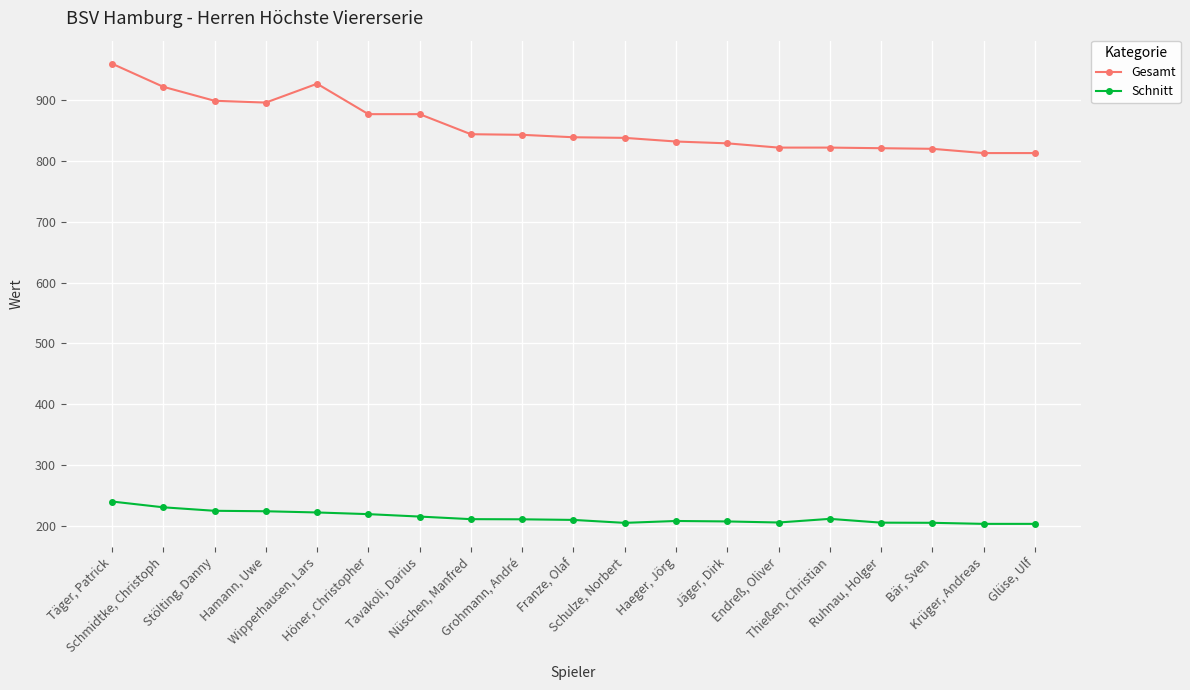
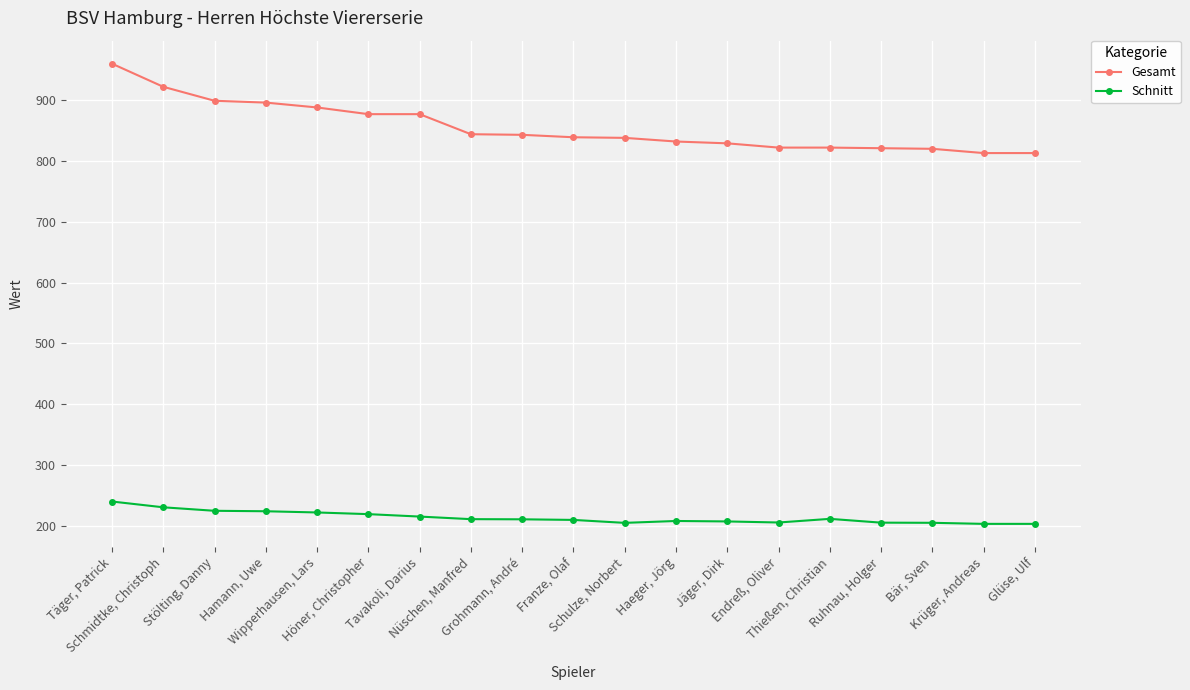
  {
    "Gesamt": {
      "Täger, Patrick": 960,
      "Schmidtke, Christoph": 920,
      "Stölting, Danny": 900,
      "Hamann, Uwe": 900,
-     "Wipperhausen, Lars": 930,
+     "Wipperhausen, Lars": 890,
      "Höner, Christopher": 880,
      "Tavakoli, Darius": 880,
      "Nüschen, Manfred": 840,
      "Grohmann, André": 840,
      "Franze, Olaf": 840,
      "Schulze, Norbert": 840,
      "Haeger, Jörg": 830,
      "Jäger, Dirk": 830,
      "Endreß, Oliver": 820,
      "Thießen, Christian": 820,
      "Ruhnau, Holger": 820,
      "Bär, Sven": 820,
      "Krüger, Andreas": 810,
      "Glüse, Ulf": 810
    },
    "Schnitt": {
      "Täger, Patrick": 240,
      "Schmidtke, Christoph": 230,
      "Stölting, Danny": 220,
      "Hamann, Uwe": 220,
      "Wipperhausen, Lars": 220,
      "Höner, Christopher": 220,
      "Tavakoli, Darius": 220,
      "Nüschen, Manfred": 210,
      "Grohmann, André": 210,
      "Franze, Olaf": 210,
      "Schulze, Norbert": 200,
      "Haeger, Jörg": 210,
      "Jäger, Dirk": 210,
      "Endreß, Oliver": 210,
      "Thießen, Christian": 210,
      "Ruhnau, Holger": 210,
      "Bär, Sven": 210,
      "Krüger, Andreas": 200,
      "Glüse, Ulf": 200
    }
  }
